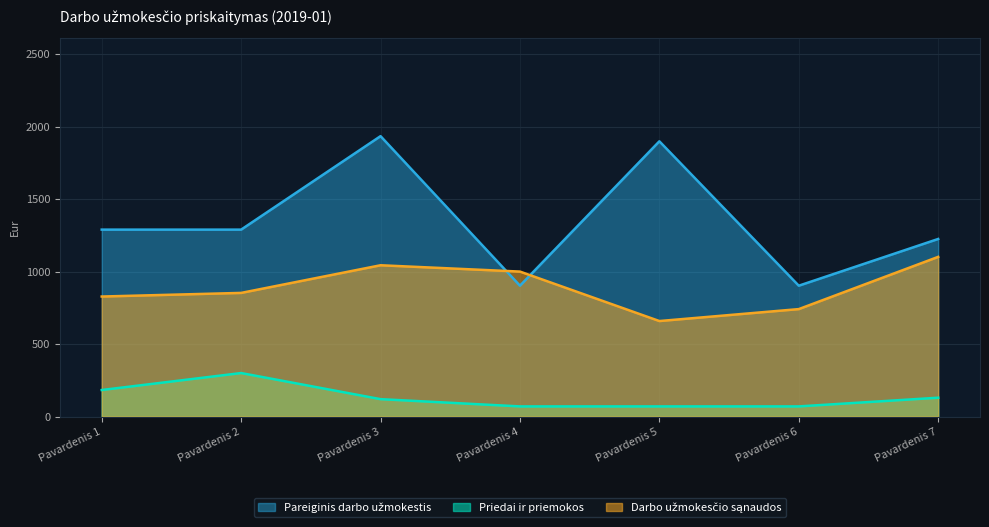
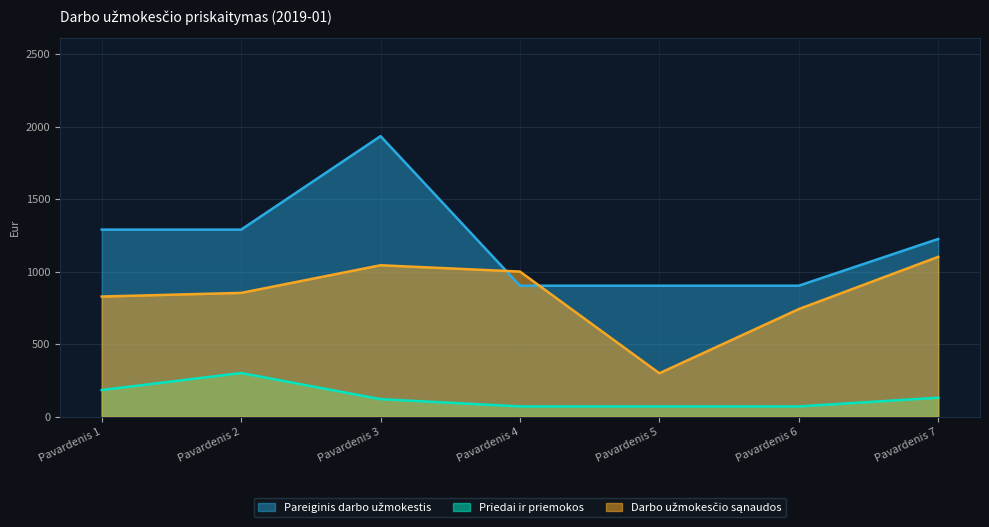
  {
    "Pareiginis darbo užmokestis": {
      "Pavardenis 1": 1290,
      "Pavardenis 2": 1290,
      "Pavardenis 3": 1930,
      "Pavardenis 4": 900,
-     "Pavardenis 5": 1900,
+     "Pavardenis 5": 900,
      "Pavardenis 6": 900,
      "Pavardenis 7": 1220
    },
    "Priedai ir priemokos": {
      "Pavardenis 1": 180,
      "Pavardenis 2": 300,
      "Pavardenis 3": 120,
      "Pavardenis 4": 70,
      "Pavardenis 5": 70,
      "Pavardenis 6": 70,
      "Pavardenis 7": 130
    },
    "Darbo užmokesčio sąnaudos": {
      "Pavardenis 1": 830,
      "Pavardenis 2": 850,
      "Pavardenis 3": 1040,
      "Pavardenis 4": 1000,
-     "Pavardenis 5": 660,
+     "Pavardenis 5": 300,
      "Pavardenis 6": 740,
      "Pavardenis 7": 1100
    }
  }
